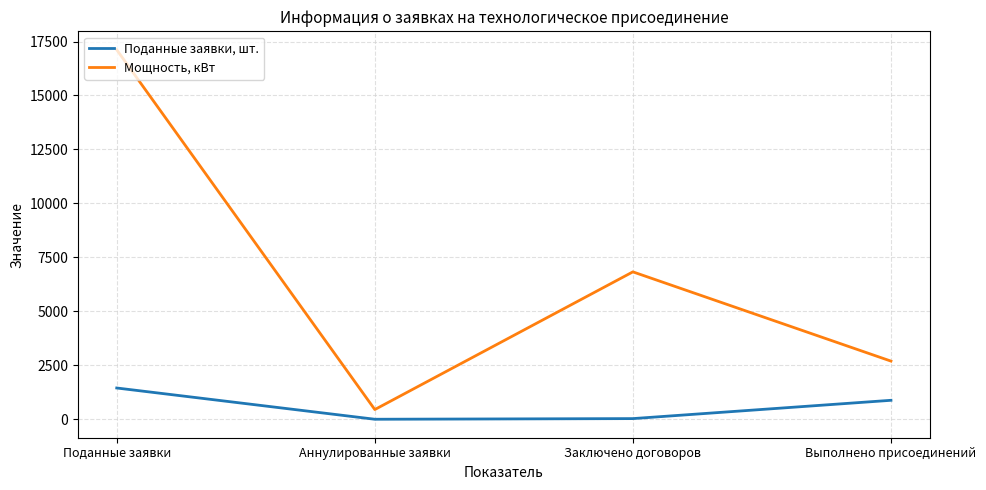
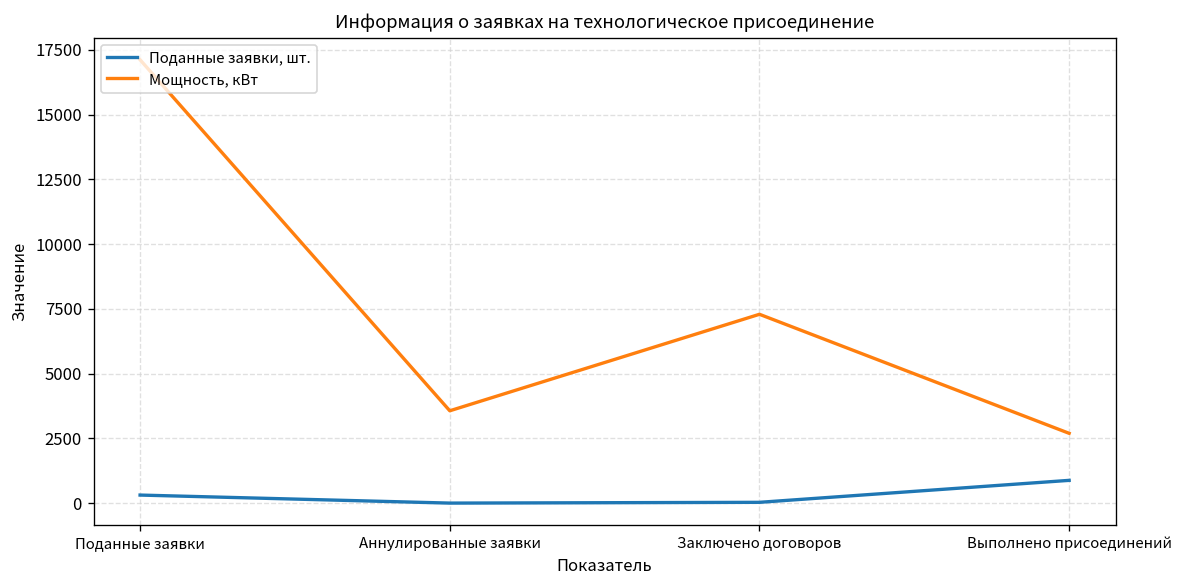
  {
    "Поданные заявки, шт.": {
-     "Поданные заявки": 1400,
+     "Поданные заявки": 300,
      "Аннулированные заявки": 0,
      "Заключено договоров": 0,
      "Выполнено присоединений": 900
    },
    "Мощность, кВт": {
-     "Аннулированные заявки": 500,
-     "Заключено договоров": 6800,
+     "Аннулированные заявки": 3600,
+     "Заключено договоров": 7300,
      "Выполнено присоединений": 2700
    }
  }
